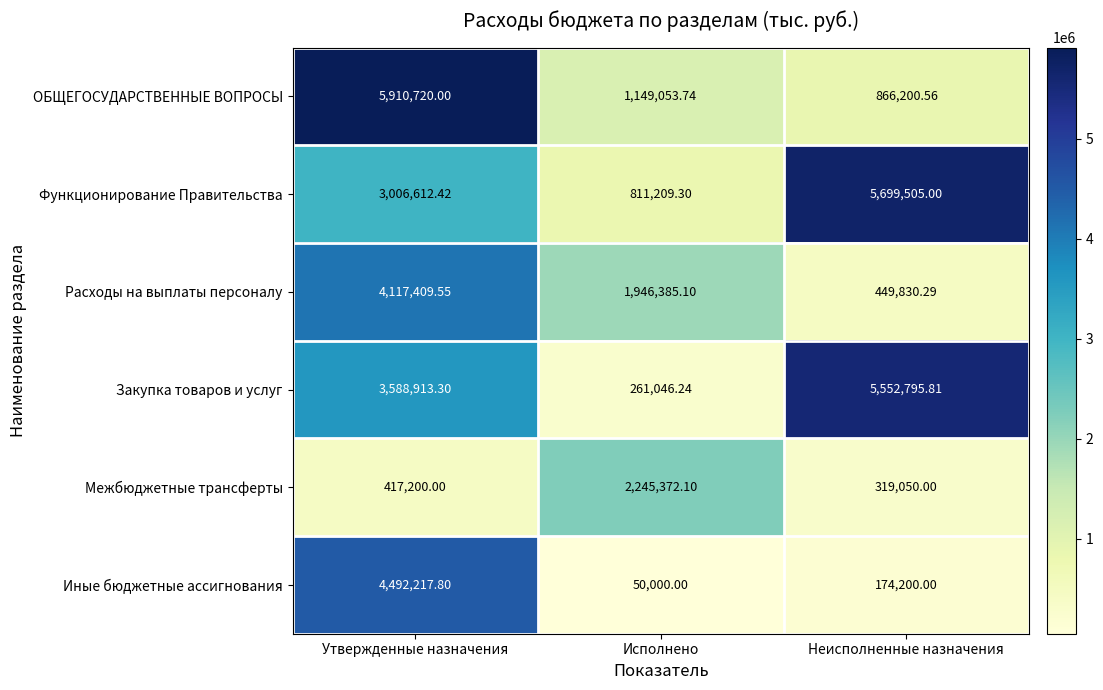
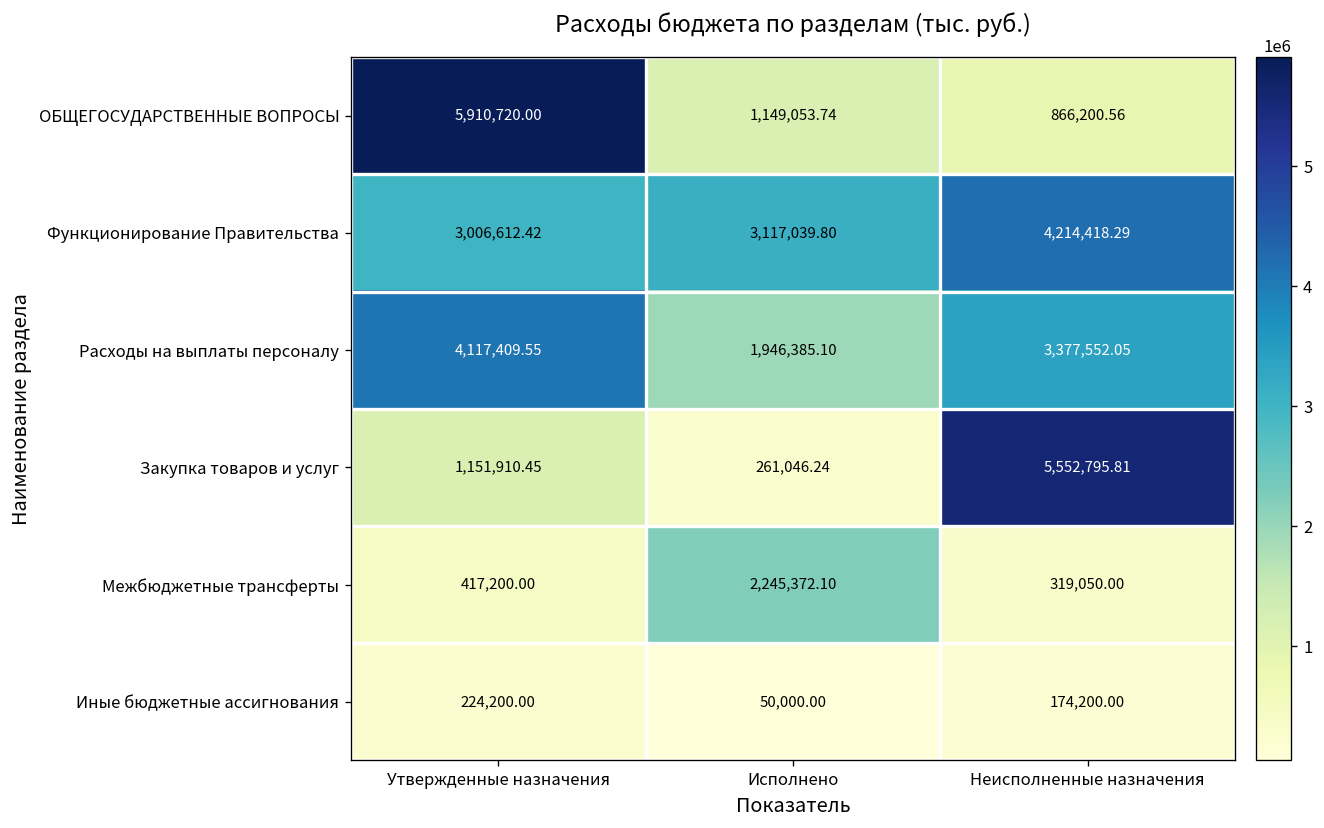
  {
    "ОБЩЕГОСУДАРСТВЕННЫЕ ВОПРОСЫ": {
      "Утвержденные назначения": "5,910,720.00",
      "Исполнено": "1,149,053.74",
      "Неисполненные назначения": "866,200.56"
    },
    "Функционирование Правительства": {
      "Утвержденные назначения": "3,006,612.42",
-     "Исполнено": "811,209.30",
-     "Неисполненные назначения": "5,699,505.00"
+     "Исполнено": "3,117,039.80",
+     "Неисполненные назначения": "4,214,418.29"
    },
    "Расходы на выплаты персоналу": {
      "Утвержденные назначения": "4,117,409.55",
      "Исполнено": "1,946,385.10",
-     "Неисполненные назначения": "449,830.29"
+     "Неисполненные назначения": "3,377,552.05"
    },
    "Закупка товаров и услуг": {
-     "Утвержденные назначения": "3,588,913.30",
+     "Утвержденные назначения": "1,151,910.45",
      "Исполнено": "261,046.24",
      "Неисполненные назначения": "5,552,795.81"
    },
    "Межбюджетные трансферты": {
      "Утвержденные назначения": "417,200.00",
      "Исполнено": "2,245,372.10",
      "Неисполненные назначения": "319,050.00"
    },
    "Иные бюджетные ассигнования": {
-     "Утвержденные назначения": "4,492,217.80",
+     "Утвержденные назначения": "224,200.00",
      "Исполнено": "50,000.00",
      "Неисполненные назначения": "174,200.00"
    }
  }
